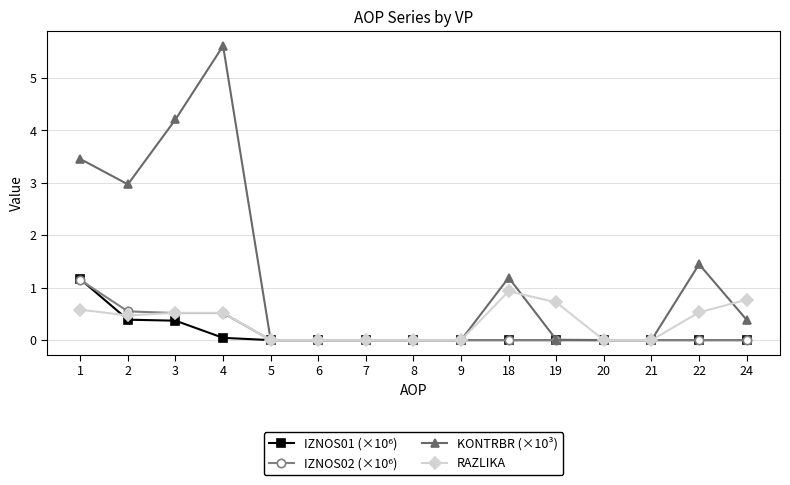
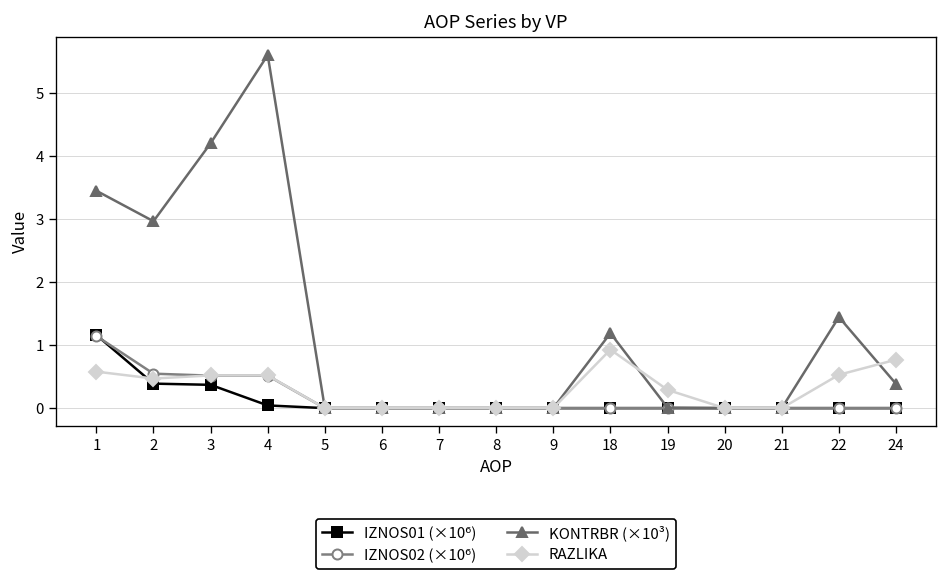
  {
    "IZNOS01 (×10⁶)": {
      "2": 0.4,
      "3": 0.4,
      "4": 0.0
    },
    "RAZLIKA": {
      "1": 0.6,
      "2": 0.5,
      "18": 0.9,
-     "19": 0.7,
+     "19": 0.3,
      "22": 0.5,
      "24": 0.8
    }
  }
